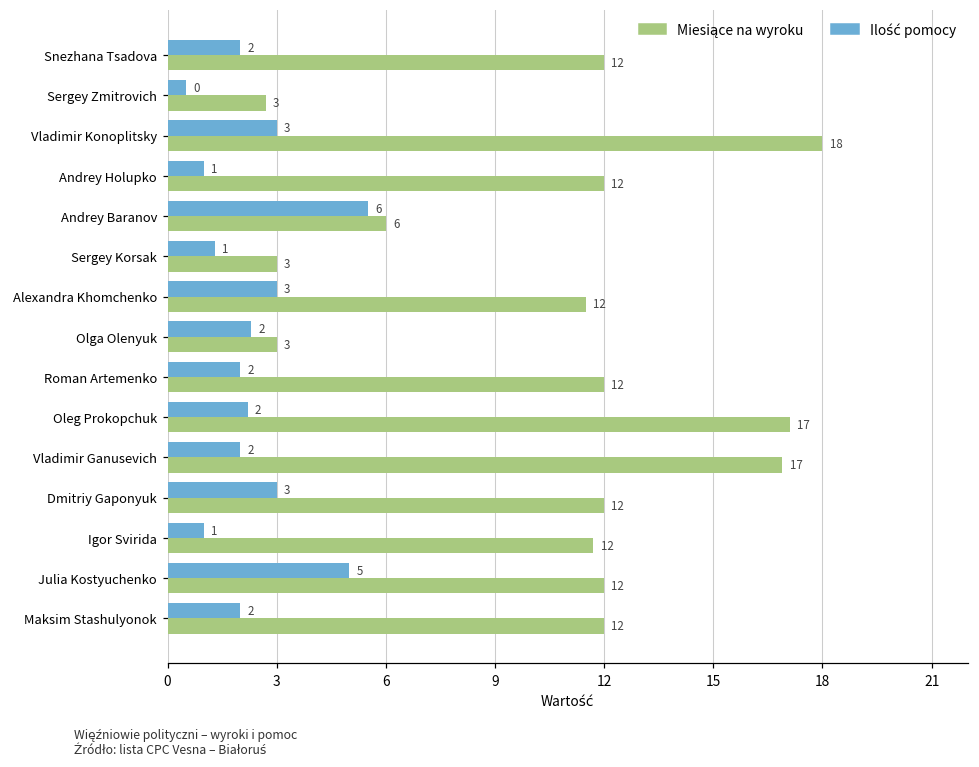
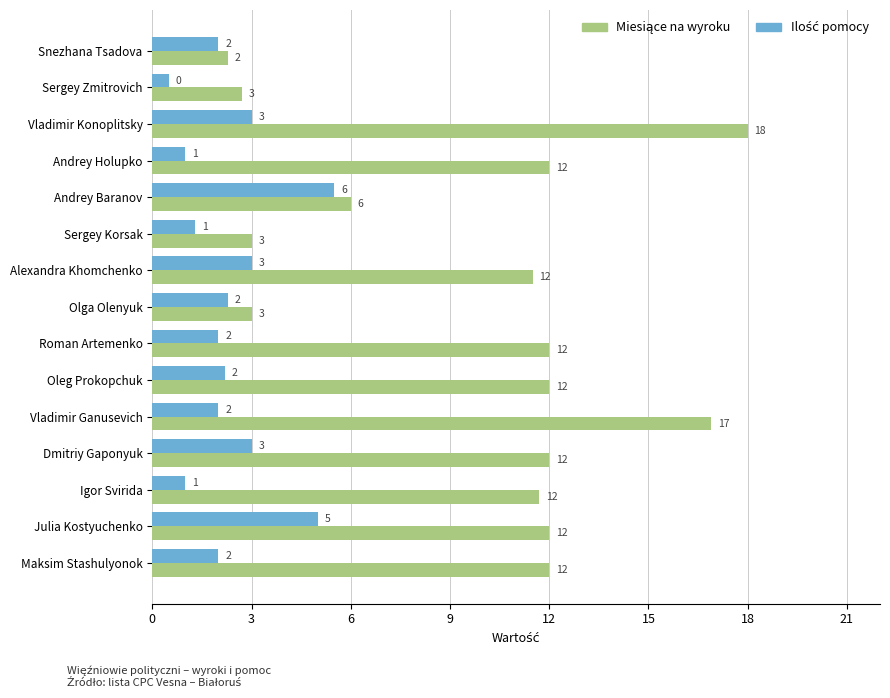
  {
    "Miesiące na wyroku": {
-     "Snezhana Tsadova": 12,
+     "Snezhana Tsadova": 2,
      "Sergey Zmitrovich": 3,
      "Vladimir Konoplitsky": 18,
      "Andrey Holupko": 12,
      "Andrey Baranov": 6,
      "Sergey Korsak": 3,
      "Alexandra Khomchenko": 12,
      "Olga Olenyuk": 3,
      "Roman Artemenko": 12,
-     "Oleg Prokopchuk": 17,
+     "Oleg Prokopchuk": 12,
      "Vladimir Ganusevich": 17,
      "Dmitriy Gaponyuk": 12,
      "Igor Svirida": 12,
      "Julia Kostyuchenko": 12,
      "Maksim Stashulyonok": 12
    },
    "Ilość pomocy": {
      "Snezhana Tsadova": 2,
      "Sergey Zmitrovich": 0,
      "Vladimir Konoplitsky": 3,
      "Andrey Holupko": 1,
      "Andrey Baranov": 6,
      "Sergey Korsak": 1,
      "Alexandra Khomchenko": 3,
      "Olga Olenyuk": 2,
      "Roman Artemenko": 2,
      "Oleg Prokopchuk": 2,
      "Vladimir Ganusevich": 2,
      "Dmitriy Gaponyuk": 3,
      "Igor Svirida": 1,
      "Julia Kostyuchenko": 5,
      "Maksim Stashulyonok": 2
    }
  }
